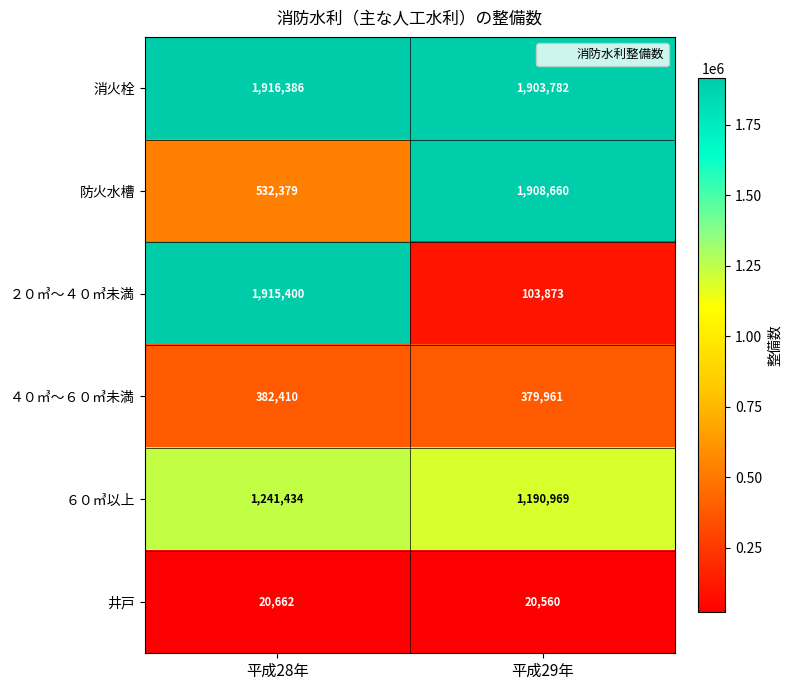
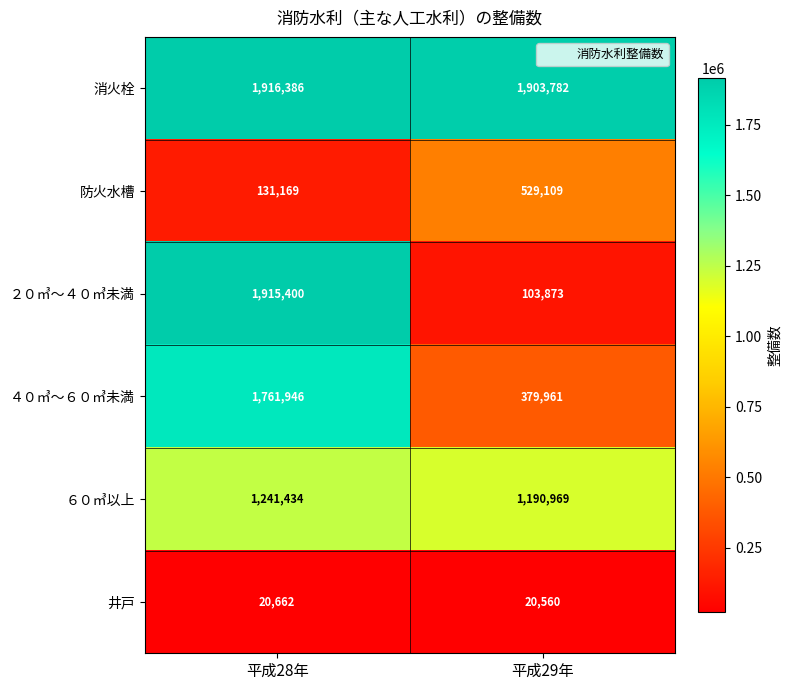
  {
    "消火栓": {
      "平成28年": "1,916,386",
      "平成29年": "1,903,782"
    },
    "防火水槽": {
-     "平成28年": "532,379",
-     "平成29年": "1,908,660"
+     "平成28年": "131,169",
+     "平成29年": "529,109"
    },
    "２０㎥～４０㎥未満": {
      "平成28年": "1,915,400",
      "平成29年": "103,873"
    },
    "４０㎥～６０㎥未満": {
-     "平成28年": "382,410",
+     "平成28年": "1,761,946",
      "平成29年": "379,961"
    },
    "６０㎥以上": {
      "平成28年": "1,241,434",
      "平成29年": "1,190,969"
    },
    "井戸": {
      "平成28年": "20,662",
      "平成29年": "20,560"
    }
  }
